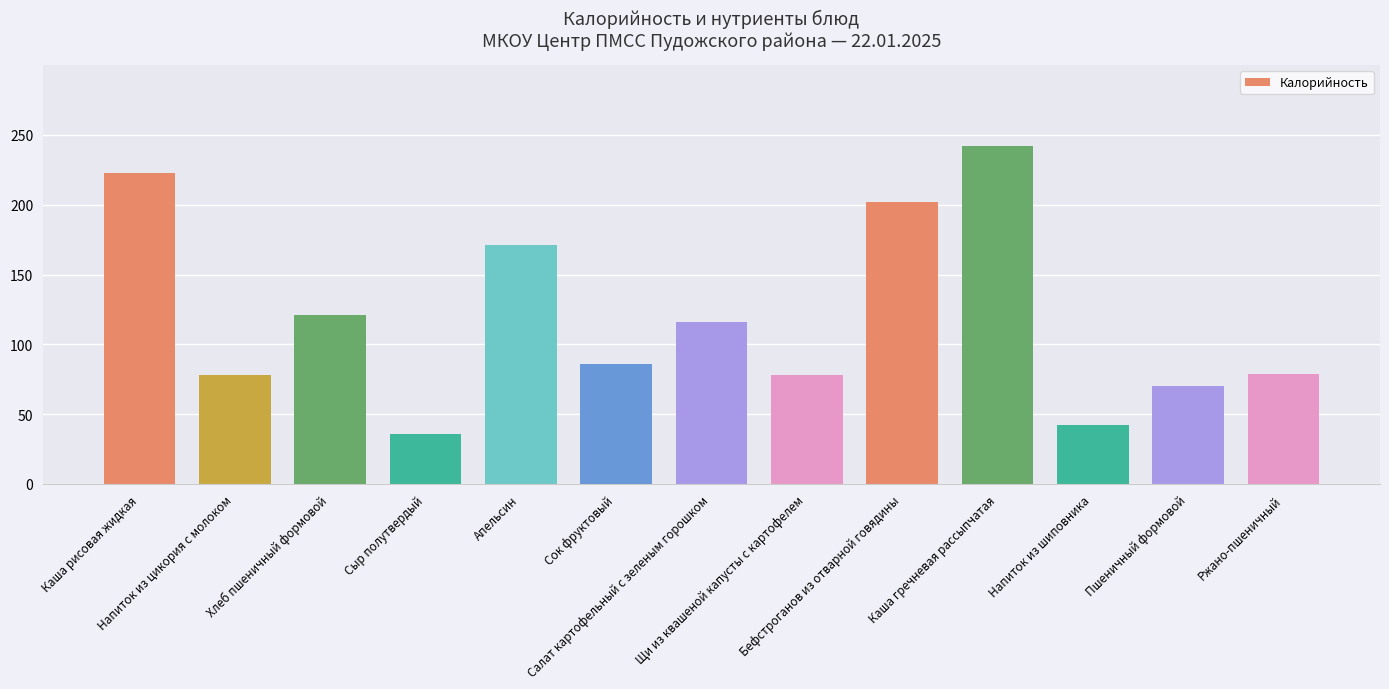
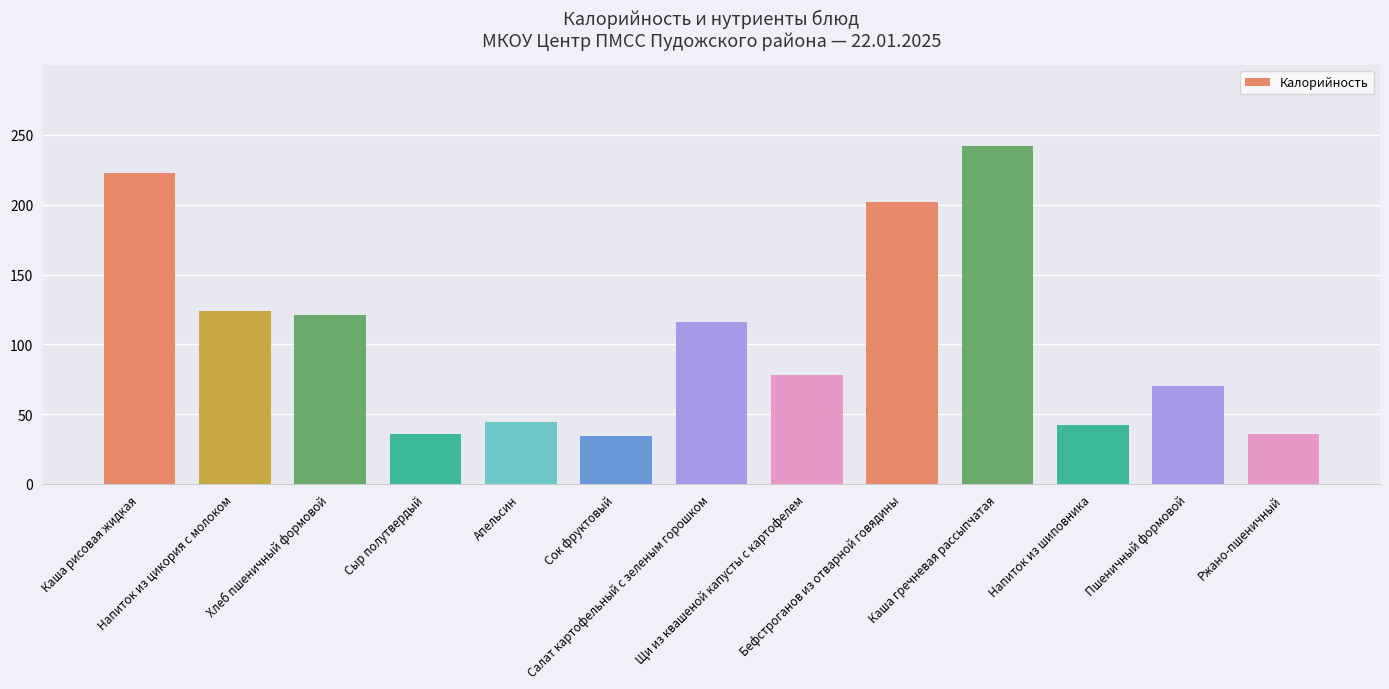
  {
    "Каша рисовая жидкая": 223,
-   "Напиток из цикория с молоком": 78,
+   "Напиток из цикория с молоком": 124,
    "Хлеб пшеничный формовой": 121,
    "Сыр полутвердый": 36,
-   "Апельсин": 171,
-   "Сок фруктовый": 86,
+   "Апельсин": 44,
+   "Сок фруктовый": 34,
    "Салат картофельный с зеленым горошком": 116,
    "Щи из квашеной капусты с картофелем": 78,
    "Бефстроганов из отварной говядины": 202,
    "Каша гречневая рассыпчатая": 242,
    "Напиток из шиповника": 42,
    "Пшеничный формовой": 70,
-   "Ржано-пшеничный": 79
+   "Ржано-пшеничный": 36
  }
